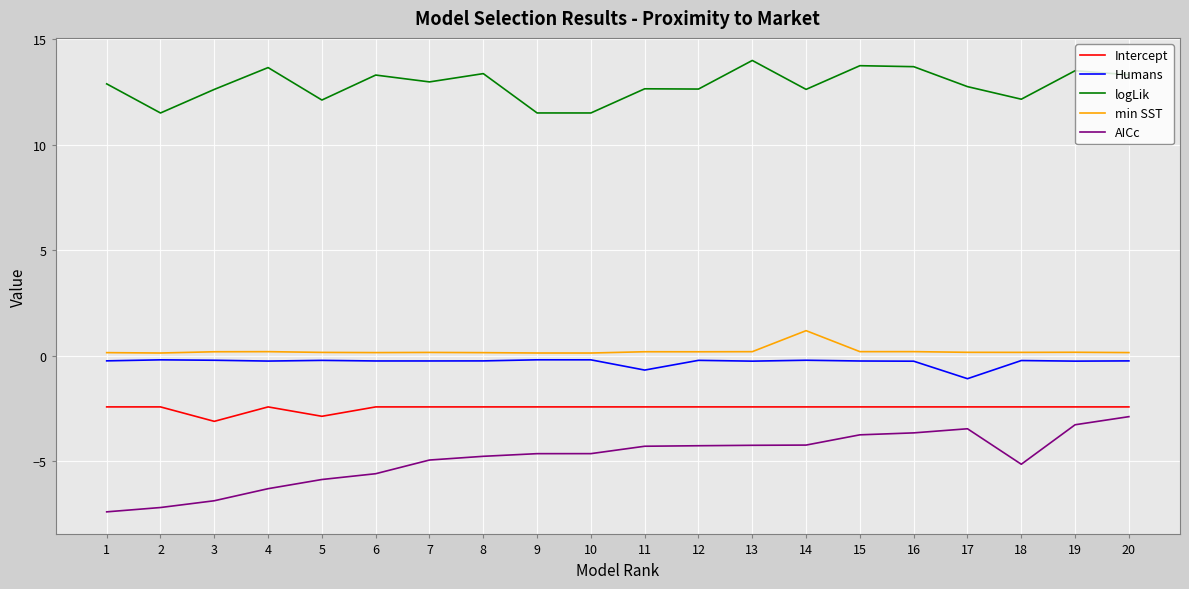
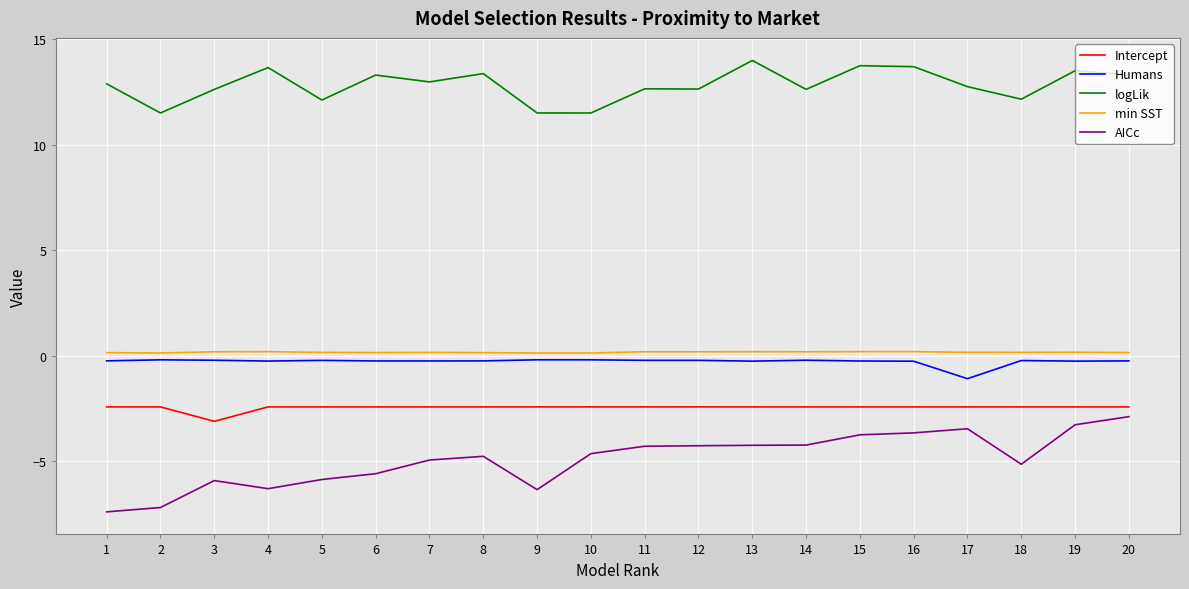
  {
    "Intercept": {
      "1": -2.4,
      "2": -2.4,
      "3": -3.1,
      "4": -2.4,
-     "5": -2.9,
+     "5": -2.4,
      "6": -2.4,
      "7": -2.4,
      "8": -2.4,
      "9": -2.4,
      "10": -2.4,
      "11": -2.4,
      "12": -2.4,
      "13": -2.4,
      "14": -2.4,
      "15": -2.4,
      "16": -2.4,
      "17": -2.4,
      "18": -2.4,
      "19": -2.4,
      "20": -2.4
    },
    "Humans": {
      "1": -0.2,
      "2": -0.2,
      "3": -0.2,
      "4": -0.3,
      "5": -0.2,
      "6": -0.2,
      "7": -0.2,
      "8": -0.2,
      "9": -0.2,
      "10": -0.2,
-     "11": -0.7,
+     "11": -0.2,
      "12": -0.2,
      "13": -0.3,
      "14": -0.2,
      "15": -0.2,
      "16": -0.3,
      "17": -1.1,
      "18": -0.2,
      "19": -0.3,
      "20": -0.2
    },
    "logLik": {
      "1": 12.9,
      "2": 11.5,
      "3": 12.6,
      "4": 13.6,
      "5": 12.1,
      "6": 13.3,
      "7": 13.0,
      "8": 13.4,
      "9": 11.5,
      "10": 11.5,
      "11": 12.6,
      "12": 12.6,
      "13": 14.0,
      "14": 12.6,
      "15": 13.7,
      "16": 13.7,
      "17": 12.7,
      "18": 12.2,
      "19": 13.5
    },
    "min SST": {
      "1": 0.1,
      "2": 0.1,
      "3": 0.2,
      "4": 0.2,
      "5": 0.2,
      "6": 0.1,
      "7": 0.2,
      "8": 0.1,
      "9": 0.1,
      "10": 0.1,
      "11": 0.2,
      "12": 0.2,
      "13": 0.2,
-     "14": 1.2,
+     "14": 0.2,
      "15": 0.2,
      "16": 0.2,
      "17": 0.2,
      "18": 0.2,
      "19": 0.2,
      "20": 0.2
    },
    "AICc": {
      "1": -7.4,
      "2": -7.2,
-     "3": -6.9,
+     "3": -5.9,
      "4": -6.3,
      "5": -5.9,
      "6": -5.6,
      "7": -4.9,
      "8": -4.8,
-     "9": -4.6,
+     "9": -6.3,
      "10": -4.6,
      "11": -4.3,
      "12": -4.3,
      "13": -4.2,
      "14": -4.2,
      "15": -3.7,
      "16": -3.7,
      "17": -3.5,
      "18": -5.1,
      "19": -3.3,
      "20": -2.9
    }
  }
